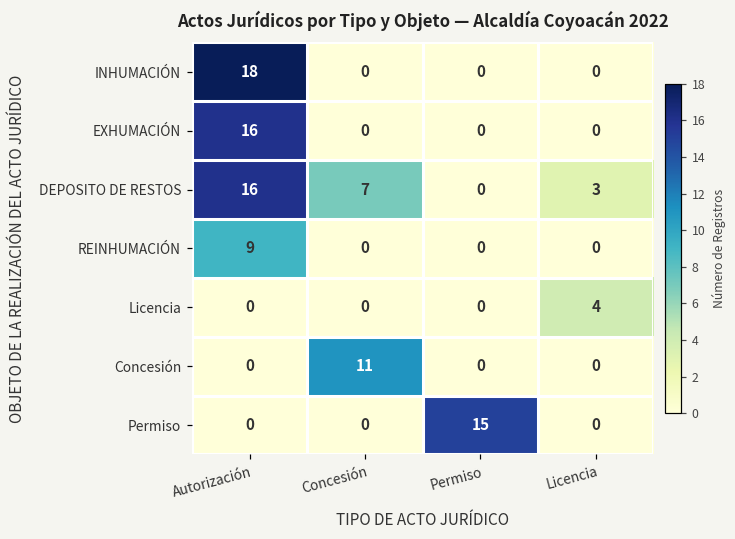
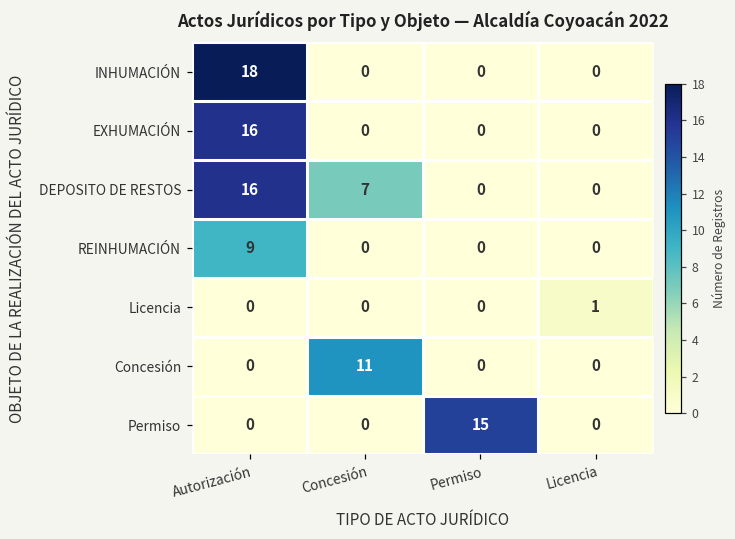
  {
    "INHUMACIÓN": {
      "Autorización": 18,
      "Concesión": 0,
      "Permiso": 0,
      "Licencia": 0
    },
    "EXHUMACIÓN": {
      "Autorización": 16,
      "Concesión": 0,
      "Permiso": 0,
      "Licencia": 0
    },
    "DEPOSITO DE RESTOS": {
      "Autorización": 16,
      "Concesión": 7,
      "Permiso": 0,
-     "Licencia": 3
+     "Licencia": 0
    },
    "REINHUMACIÓN": {
      "Autorización": 9,
      "Concesión": 0,
      "Permiso": 0,
      "Licencia": 0
    },
    "Licencia": {
      "Autorización": 0,
      "Concesión": 0,
      "Permiso": 0,
-     "Licencia": 4
+     "Licencia": 1
    },
    "Concesión": {
      "Autorización": 0,
      "Concesión": 11,
      "Permiso": 0,
      "Licencia": 0
    },
    "Permiso": {
      "Autorización": 0,
      "Concesión": 0,
      "Permiso": 15,
      "Licencia": 0
    }
  }
